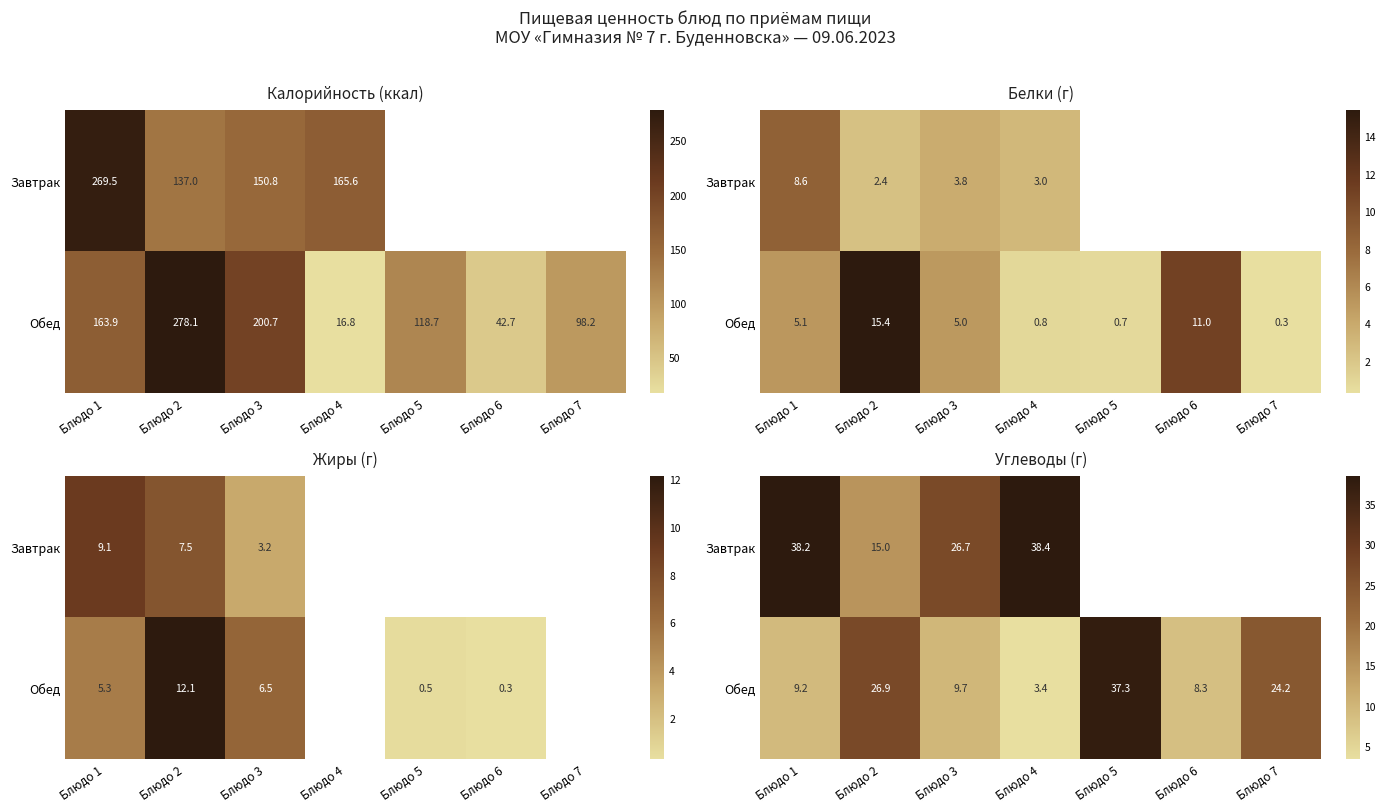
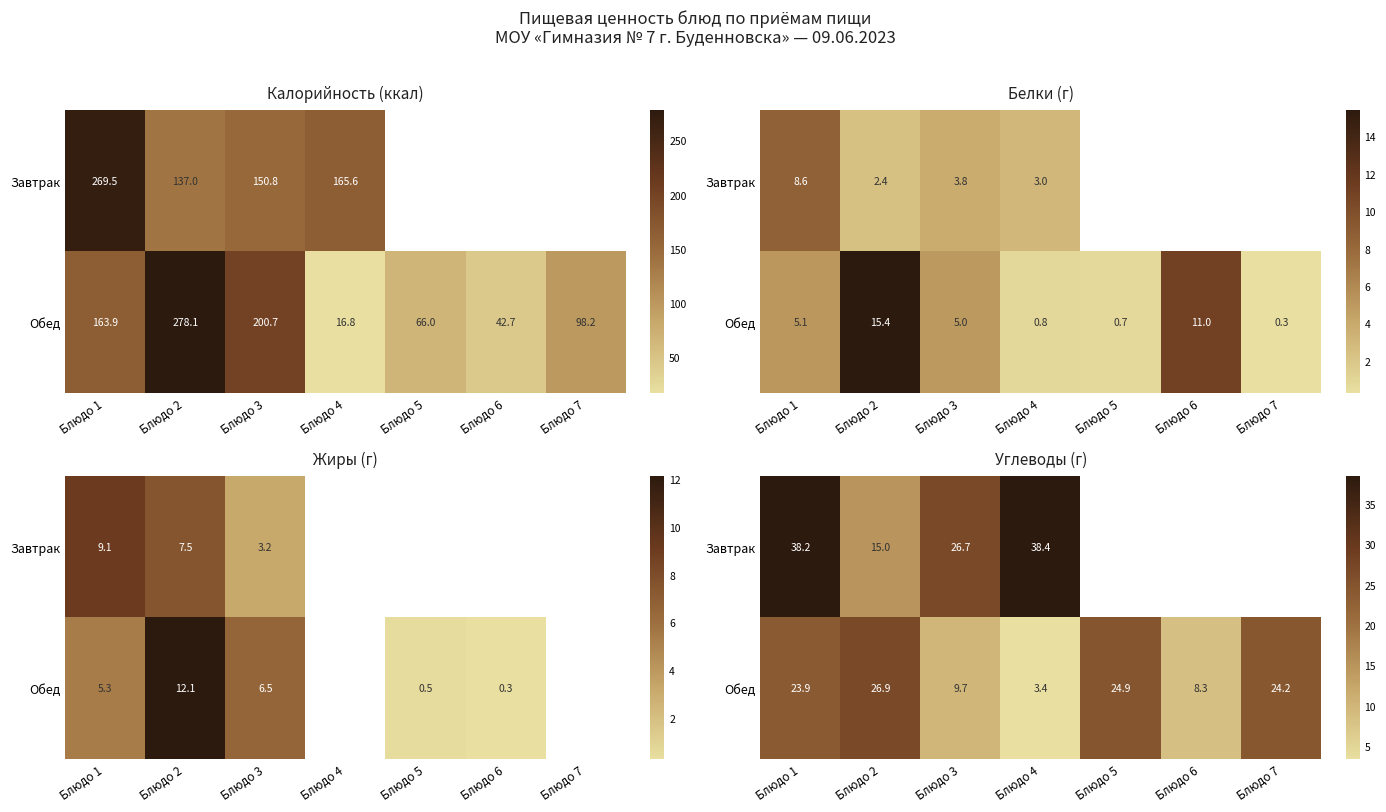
  {
    "Калорийность (ккал)": {
      "Завтрак": {
        "Блюдо 1": 269.5,
        "Блюдо 2": 137.0,
        "Блюдо 3": 150.8,
        "Блюдо 4": 165.6
      },
      "Обед": {
        "Блюдо 1": 163.9,
        "Блюдо 2": 278.1,
        "Блюдо 3": 200.7,
        "Блюдо 4": 16.8,
-       "Блюдо 5": 118.7,
+       "Блюдо 5": 66.0,
        "Блюдо 6": 42.7,
        "Блюдо 7": 98.2
      }
    },
    "Белки (г)": {
      "Завтрак": {
        "Блюдо 1": 8.6,
        "Блюдо 2": 2.4,
        "Блюдо 3": 3.8,
        "Блюдо 4": 3.0
      },
      "Обед": {
        "Блюдо 1": 5.1,
        "Блюдо 2": 15.4,
        "Блюдо 3": 5.0,
        "Блюдо 4": 0.8,
        "Блюдо 5": 0.7,
        "Блюдо 6": 11.0,
        "Блюдо 7": 0.3
      }
    },
    "Жиры (г)": {
      "Завтрак": {
        "Блюдо 1": 9.1,
        "Блюдо 2": 7.5,
        "Блюдо 3": 3.2
      },
      "Обед": {
        "Блюдо 1": 5.3,
        "Блюдо 2": 12.1,
        "Блюдо 3": 6.5,
        "Блюдо 5": 0.5,
        "Блюдо 6": 0.3
      }
    },
    "Углеводы (г)": {
      "Завтрак": {
        "Блюдо 1": 38.2,
        "Блюдо 2": 15.0,
        "Блюдо 3": 26.7,
        "Блюдо 4": 38.4
      },
      "Обед": {
-       "Блюдо 1": 9.2,
+       "Блюдо 1": 23.9,
        "Блюдо 2": 26.9,
        "Блюдо 3": 9.7,
        "Блюдо 4": 3.4,
-       "Блюдо 5": 37.3,
+       "Блюдо 5": 24.9,
        "Блюдо 6": 8.3,
        "Блюдо 7": 24.2
      }
    }
  }
